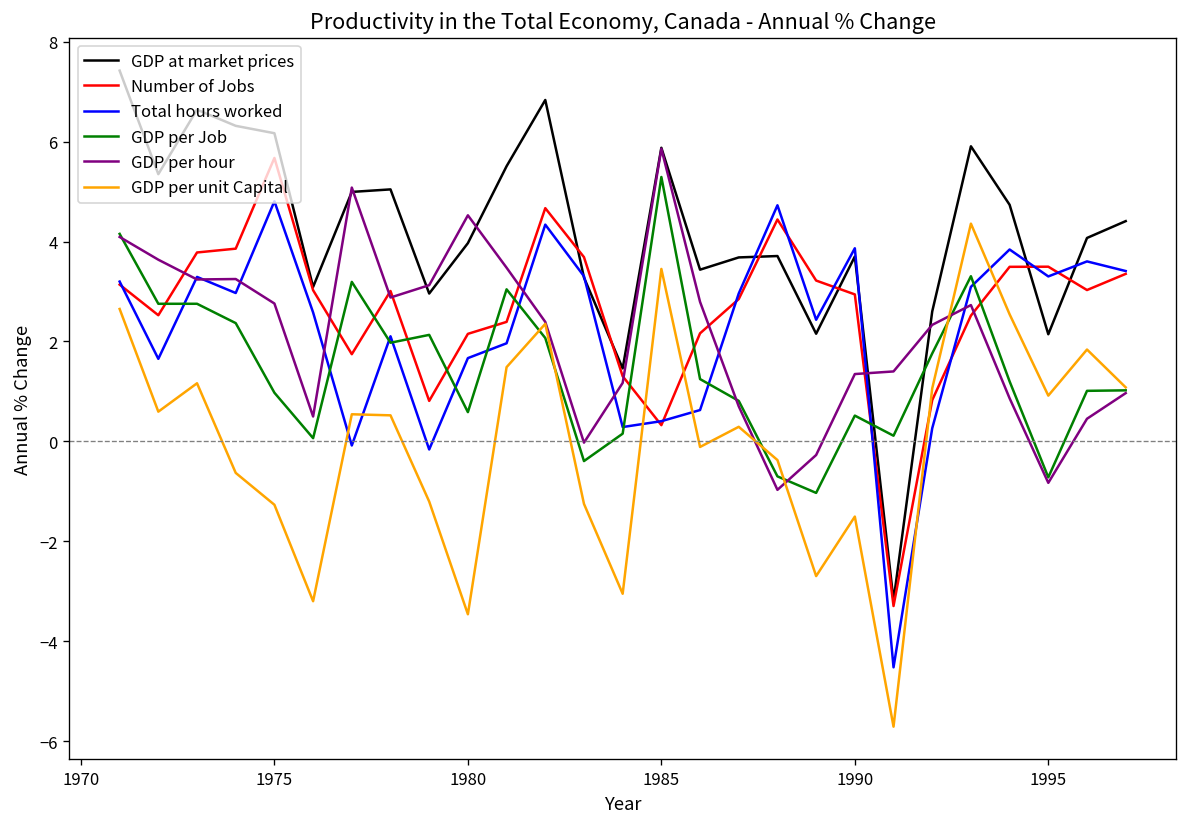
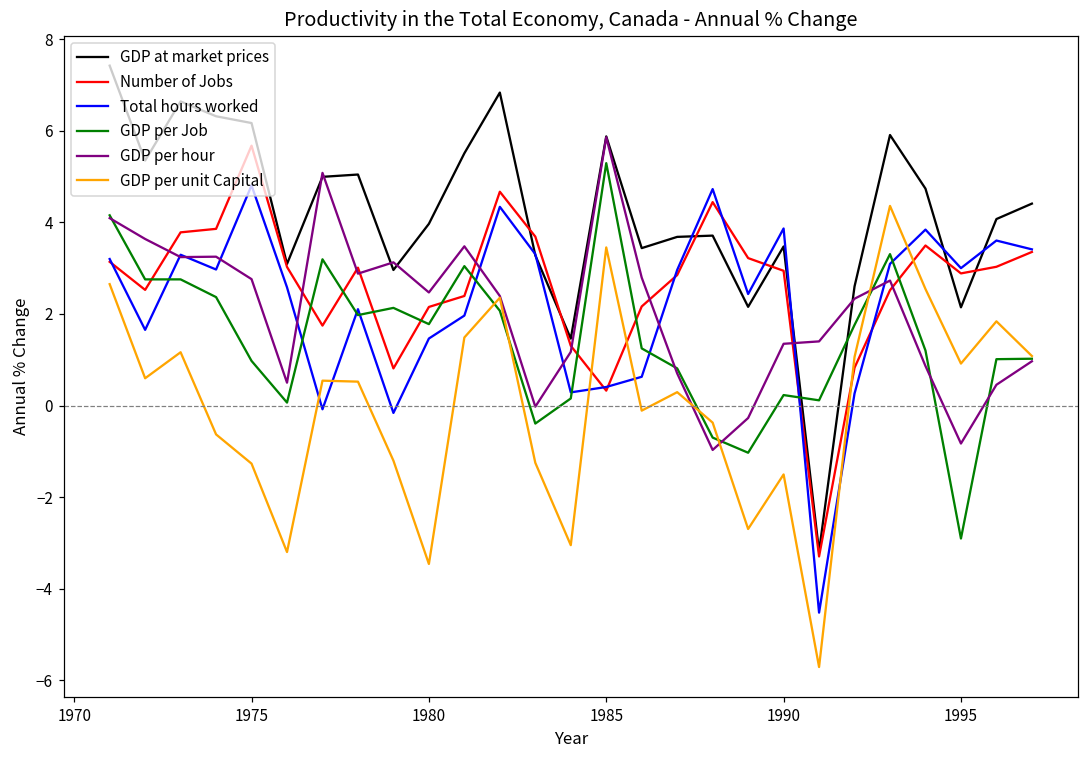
  {
    "GDP at market prices": {
      "1980": 4.0,
-     "1990": 3.7,
+     "1990": 3.5,
      "1995": 2.1
    },
    "Number of Jobs": {
      "1980": 2.2,
      "1985": 0.3,
      "1990": 2.9,
-     "1995": 3.5
+     "1995": 2.9
    },
    "Total hours worked": {
-     "1980": 1.7,
+     "1980": 1.5,
      "1985": 0.4,
      "1990": 3.9,
-     "1995": 3.3
+     "1995": 3.0
    },
    "GDP per Job": {
      "1975": 1.0,
-     "1980": 0.6,
+     "1980": 1.8,
      "1985": 5.3,
-     "1990": 0.5,
-     "1995": -0.7
+     "1990": 0.2,
+     "1995": -2.9
    },
    "GDP per hour": {
      "1975": 2.8,
-     "1980": 4.5,
+     "1980": 2.5,
      "1990": 1.3,
      "1995": -0.8
    },
    "GDP per unit Capital": {
      "1975": -1.3,
      "1980": -3.5,
      "1985": 3.5,
      "1990": -1.5,
      "1995": 0.9
    }
  }
